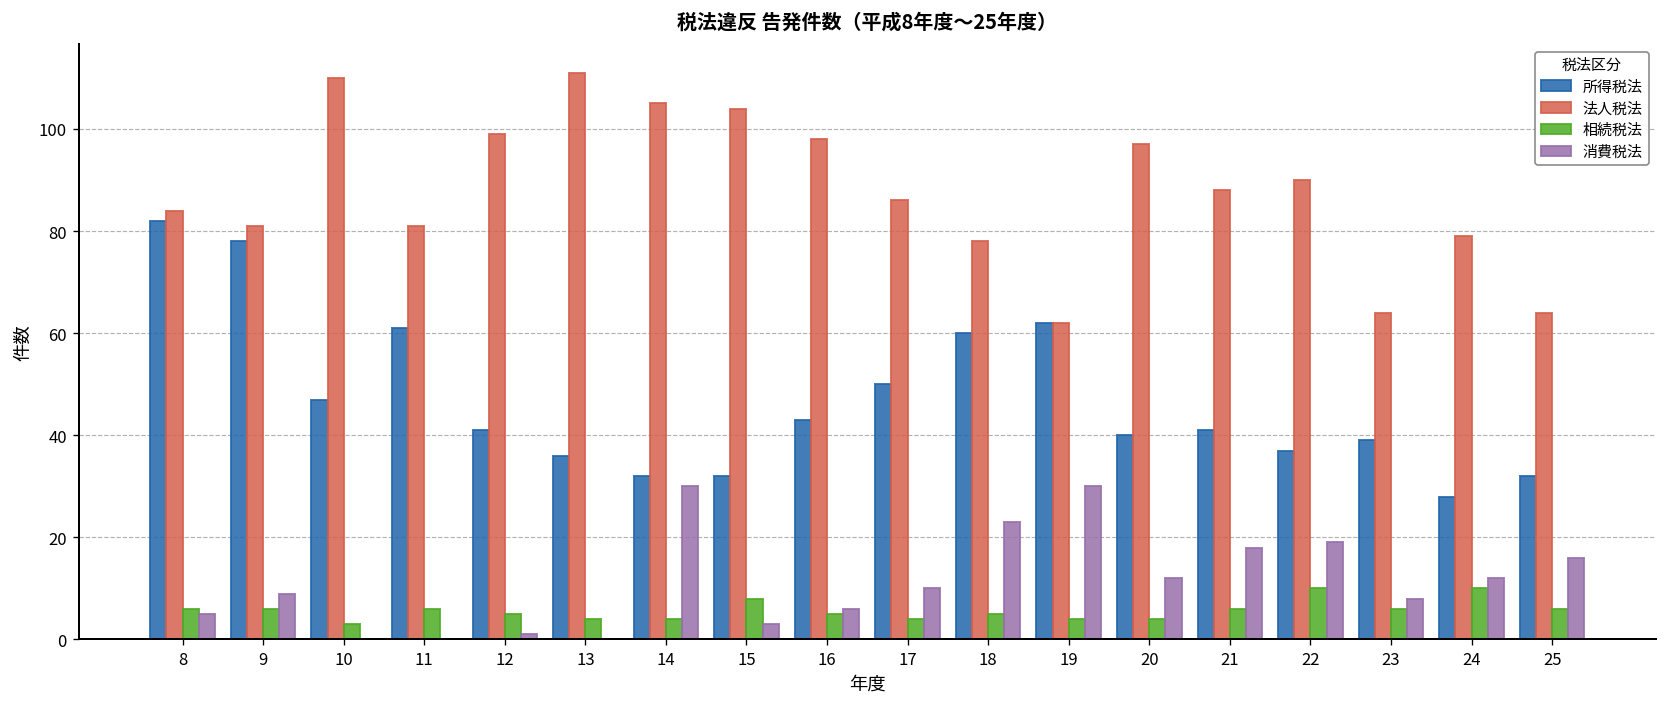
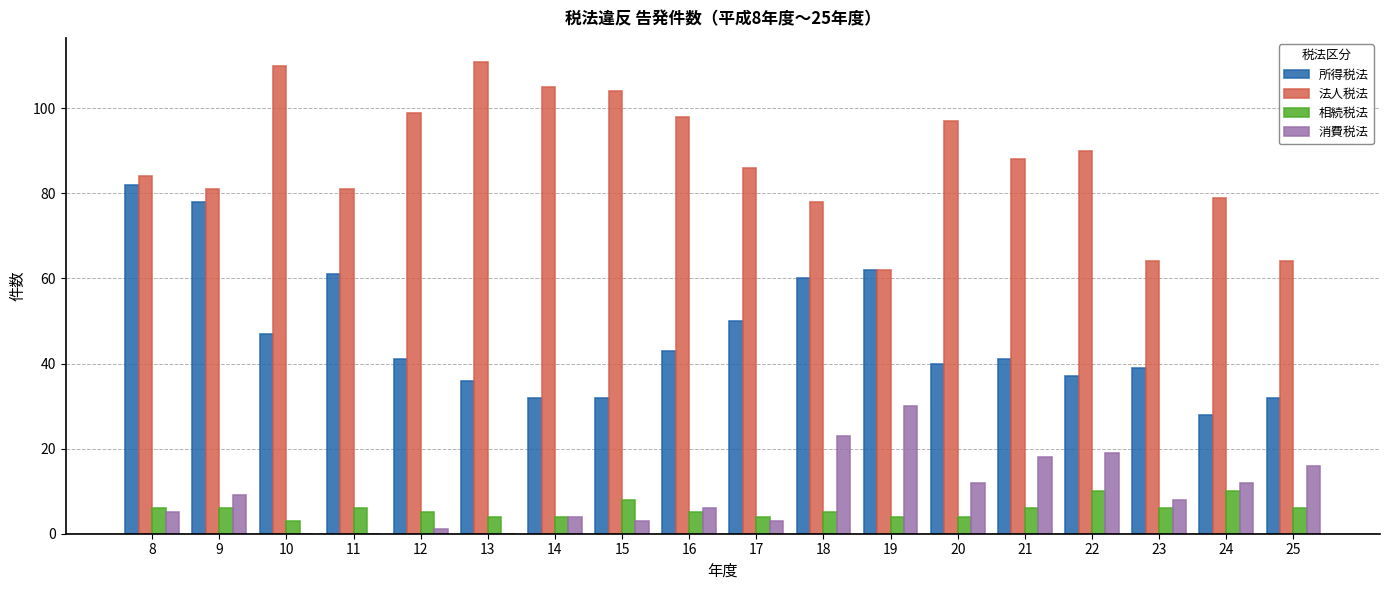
  {
    "所得税法": {
      "8": 82,
      "9": 78,
      "10": 47,
      "11": 61,
      "12": 41,
      "13": 36,
      "14": 32,
      "15": 32,
      "16": 43,
      "17": 50,
      "18": 60,
      "19": 62,
      "20": 40,
      "21": 41,
      "22": 37,
      "23": 39,
      "24": 28,
      "25": 32
    },
    "法人税法": {
      "8": 84,
      "9": 81,
      "10": 110,
      "11": 81,
      "12": 99,
      "13": 111,
      "14": 105,
      "15": 104,
      "16": 98,
      "17": 86,
      "18": 78,
      "19": 62,
      "20": 97,
      "21": 88,
      "22": 90,
      "23": 64,
      "24": 79,
      "25": 64
    },
    "相続税法": {
      "8": 6,
      "9": 6,
      "10": 3,
      "11": 6,
      "12": 5,
      "13": 4,
      "14": 4,
      "15": 8,
      "16": 5,
      "17": 4,
      "18": 5,
      "19": 4,
      "20": 4,
      "21": 6,
      "22": 10,
      "23": 6,
      "24": 10,
      "25": 6
    },
    "消費税法": {
      "8": 5,
      "9": 9,
      "10": 0,
      "11": 0,
      "12": 1,
      "13": 0,
-     "14": 30,
+     "14": 4,
      "15": 3,
      "16": 6,
-     "17": 10,
+     "17": 3,
      "18": 23,
      "19": 30,
      "20": 12,
      "21": 18,
      "22": 19,
      "23": 8,
      "24": 12,
      "25": 16
    }
  }
